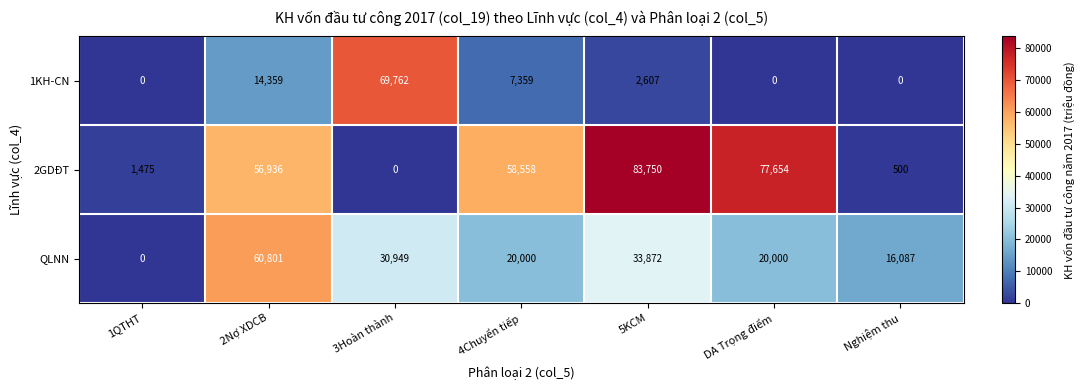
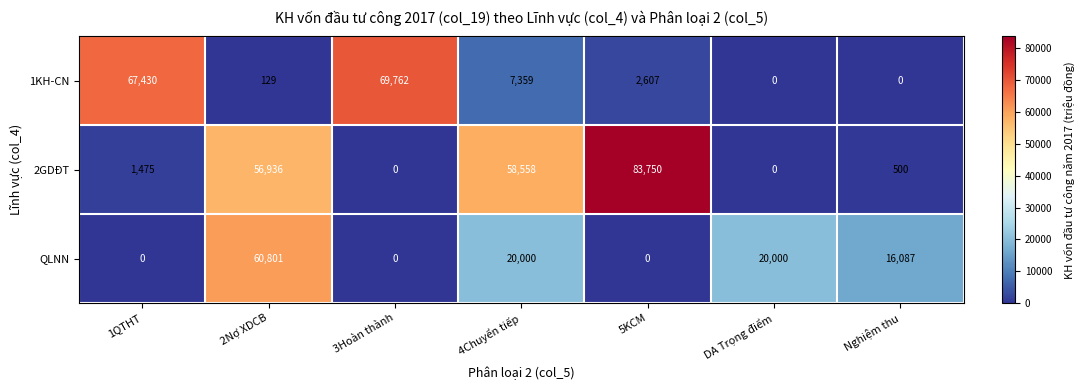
  {
    "1KH-CN": {
-     "1QTHT": "0",
-     "2Nợ XDCB": "14,359",
+     "1QTHT": "67,430",
+     "2Nợ XDCB": "129",
      "3Hoàn thành": "69,762",
      "4Chuyển tiếp": "7,359",
      "5KCM": "2,607",
      "DA Trọng điểm": "0",
      "Nghiệm thu": "0"
    },
    "2GDĐT": {
      "1QTHT": "1,475",
      "2Nợ XDCB": "56,936",
      "3Hoàn thành": "0",
      "4Chuyển tiếp": "58,558",
      "5KCM": "83,750",
-     "DA Trọng điểm": "77,654",
+     "DA Trọng điểm": "0",
      "Nghiệm thu": "500"
    },
    "QLNN": {
      "1QTHT": "0",
      "2Nợ XDCB": "60,801",
-     "3Hoàn thành": "30,949",
+     "3Hoàn thành": "0",
      "4Chuyển tiếp": "20,000",
-     "5KCM": "33,872",
+     "5KCM": "0",
      "DA Trọng điểm": "20,000",
      "Nghiệm thu": "16,087"
    }
  }
